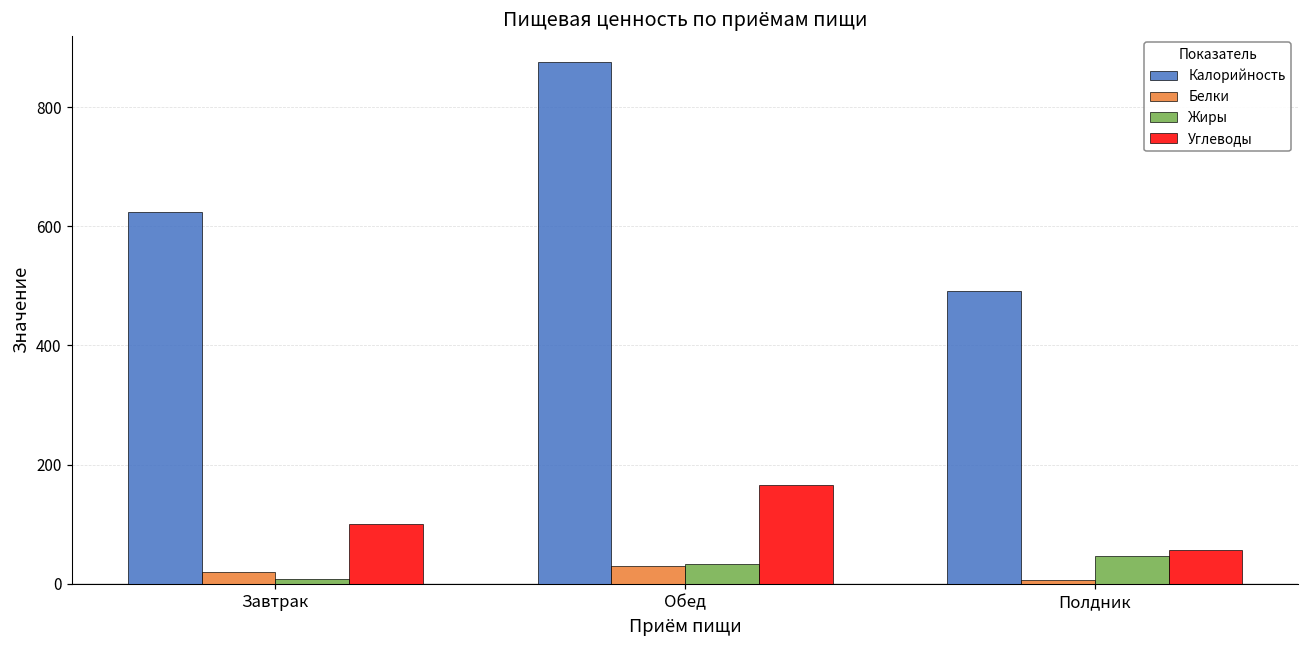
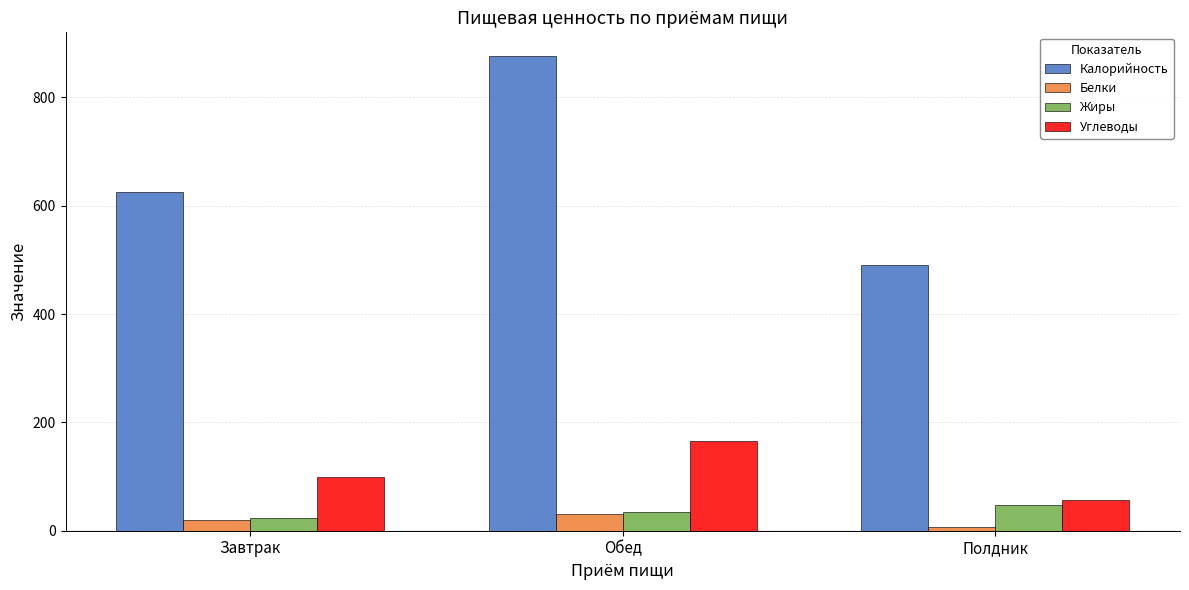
  {
    "Калорийность": {
      "Завтрак": 620,
      "Обед": 880,
      "Полдник": 490
    },
    "Белки": {
      "Завтрак": 20,
      "Обед": 30,
      "Полдник": 10
    },
    "Жиры": {
-     "Завтрак": 10,
+     "Завтрак": 20,
      "Обед": 30,
      "Полдник": 50
    },
    "Углеводы": {
      "Завтрак": 100,
      "Обед": 170,
      "Полдник": 60
    }
  }
